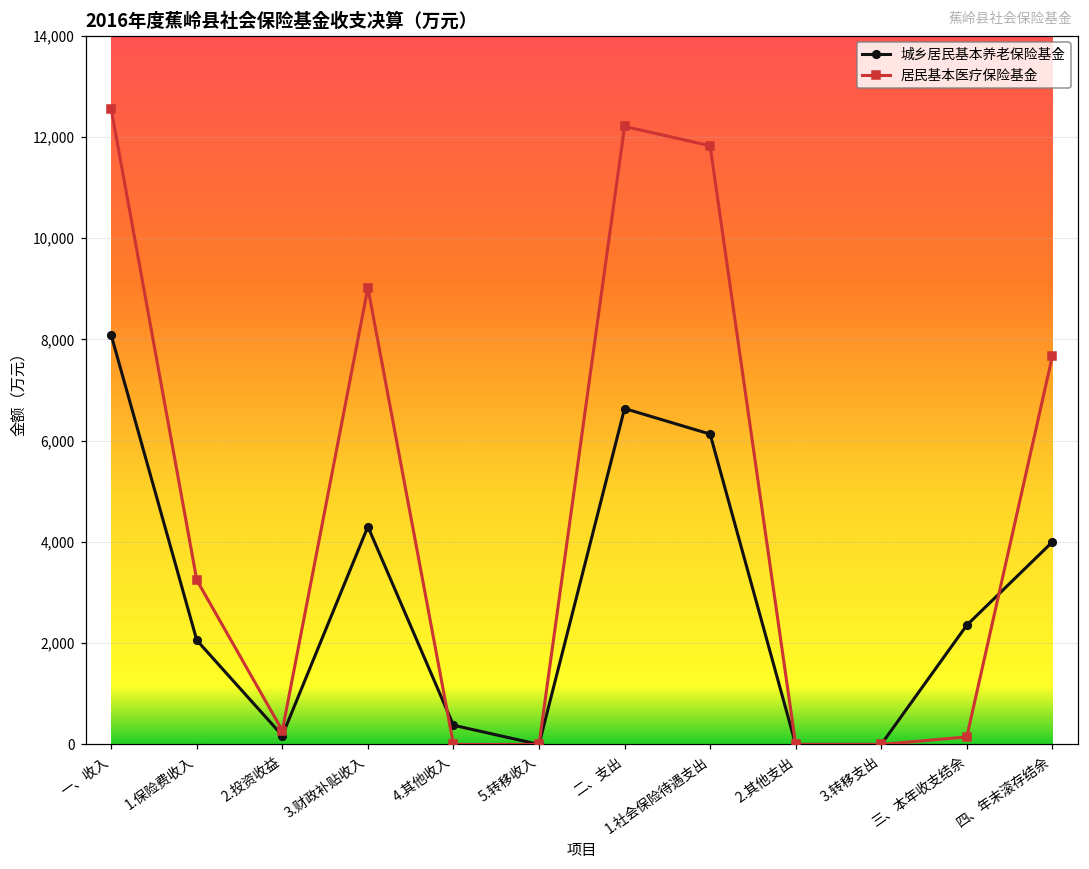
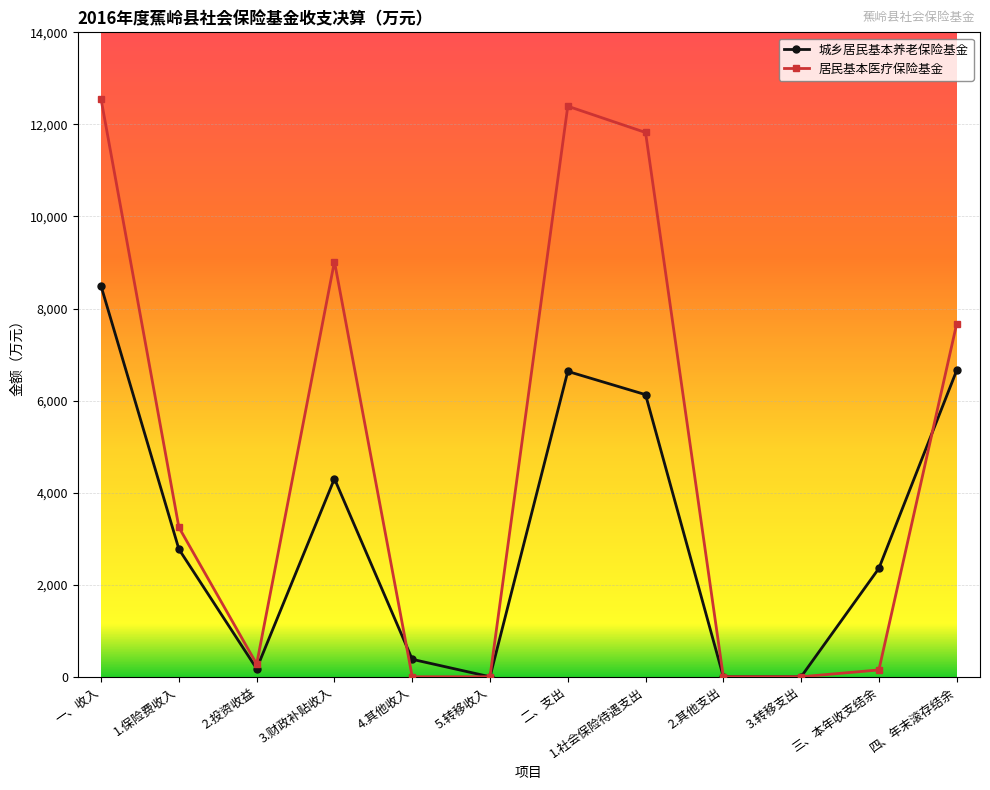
  {
    "城乡居民基本养老保险基金": {
-     "一、收入": "8,100",
-     "1.保险费收入": "2,100",
+     "一、收入": "8,500",
+     "1.保险费收入": "2,800",
      "2.投资收益": "200",
      "3.财政补贴收入": "4,300",
      "4.其他收入": "400",
      "二、支出": "6,600",
      "1.社会保险待遇支出": "6,100",
      "三、本年收支结余": "2,400",
-     "四、年末滚存结余": "4,000"
+     "四、年末滚存结余": "6,700"
    },
    "居民基本医疗保险基金": {
      "一、收入": "12,500",
      "1.保险费收入": "3,200",
      "2.投资收益": "300",
      "3.财政补贴收入": "9,000",
      "4.其他收入": "0",
-     "二、支出": "12,200",
+     "二、支出": "12,400",
      "1.社会保险待遇支出": "11,800",
      "三、本年收支结余": "100",
      "四、年末滚存结余": "7,700"
    }
  }
